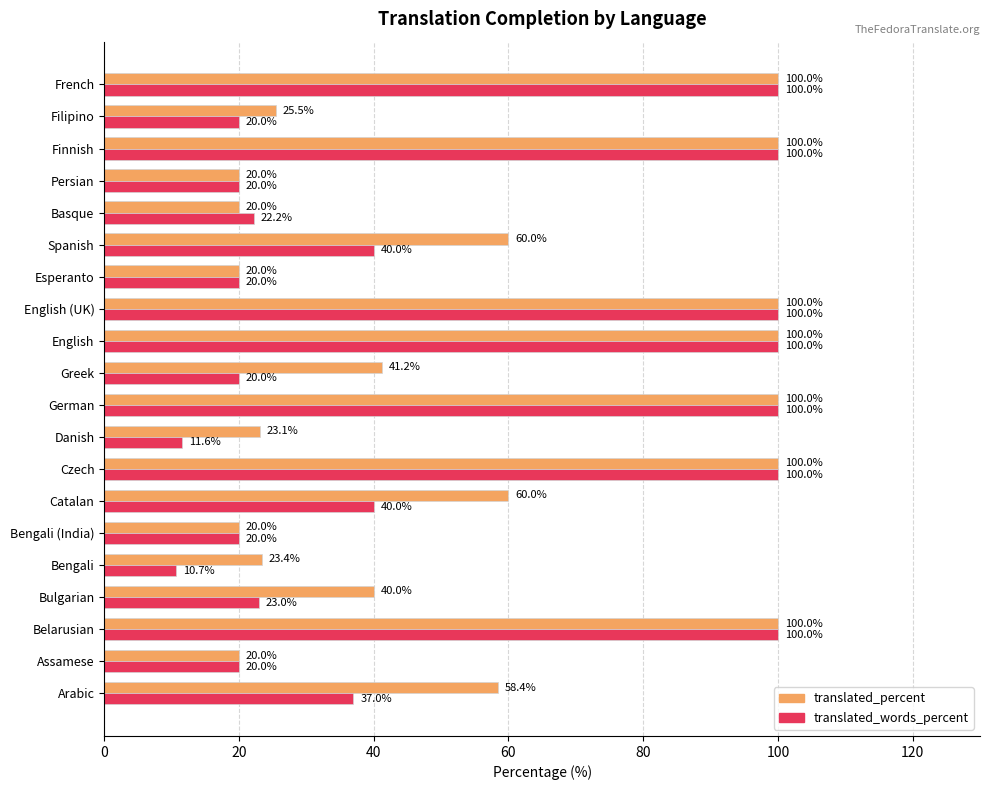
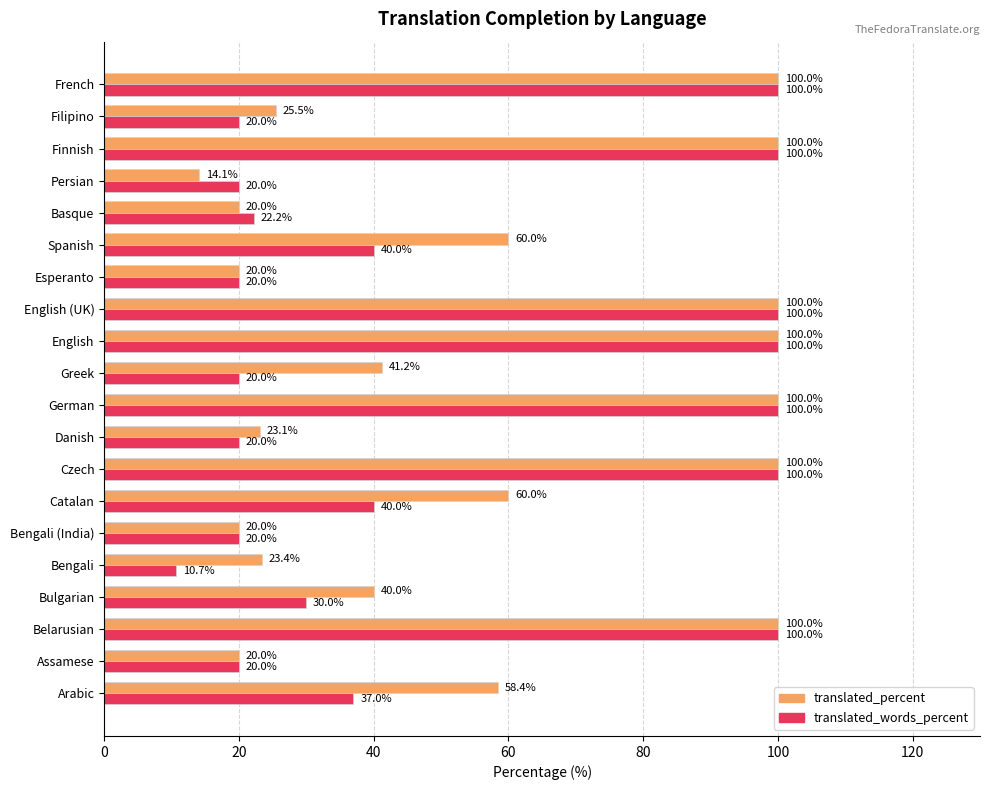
  {
    "translated_percent": {
      "French": "100.0%",
      "Filipino": "25.5%",
      "Finnish": "100.0%",
-     "Persian": "20.0%",
+     "Persian": "14.1%",
      "Basque": "20.0%",
      "Spanish": "60.0%",
      "Esperanto": "20.0%",
      "English (UK)": "100.0%",
      "English": "100.0%",
      "Greek": "41.2%",
      "German": "100.0%",
      "Danish": "23.1%",
      "Czech": "100.0%",
      "Catalan": "60.0%",
      "Bengali (India)": "20.0%",
      "Bengali": "23.4%",
      "Bulgarian": "40.0%",
      "Belarusian": "100.0%",
      "Assamese": "20.0%",
      "Arabic": "58.4%"
    },
    "translated_words_percent": {
      "French": "100.0%",
      "Filipino": "20.0%",
      "Finnish": "100.0%",
      "Persian": "20.0%",
      "Basque": "22.2%",
      "Spanish": "40.0%",
      "Esperanto": "20.0%",
      "English (UK)": "100.0%",
      "English": "100.0%",
      "Greek": "20.0%",
      "German": "100.0%",
-     "Danish": "11.6%",
+     "Danish": "20.0%",
      "Czech": "100.0%",
      "Catalan": "40.0%",
      "Bengali (India)": "20.0%",
      "Bengali": "10.7%",
-     "Bulgarian": "23.0%",
+     "Bulgarian": "30.0%",
      "Belarusian": "100.0%",
      "Assamese": "20.0%",
      "Arabic": "37.0%"
    }
  }
